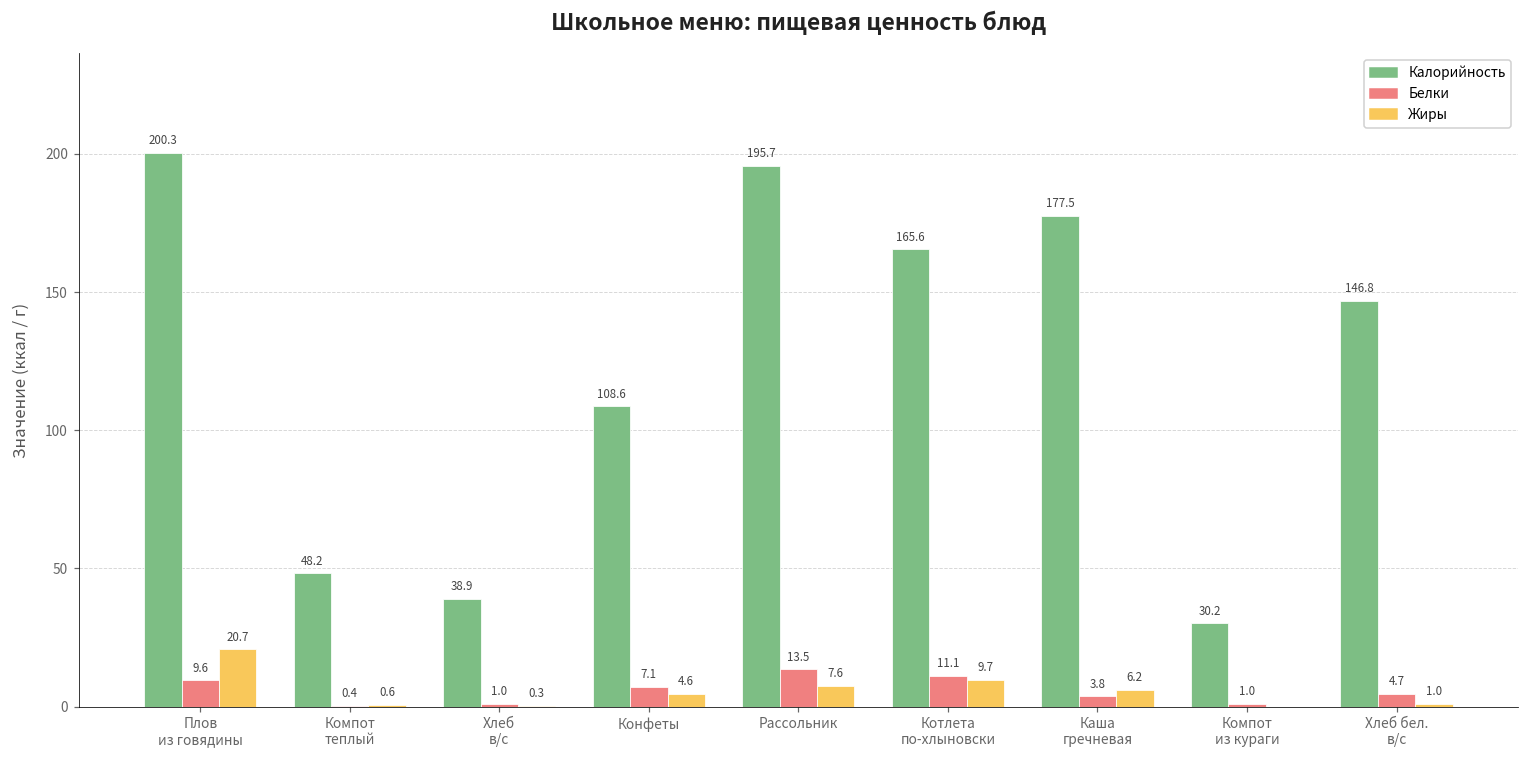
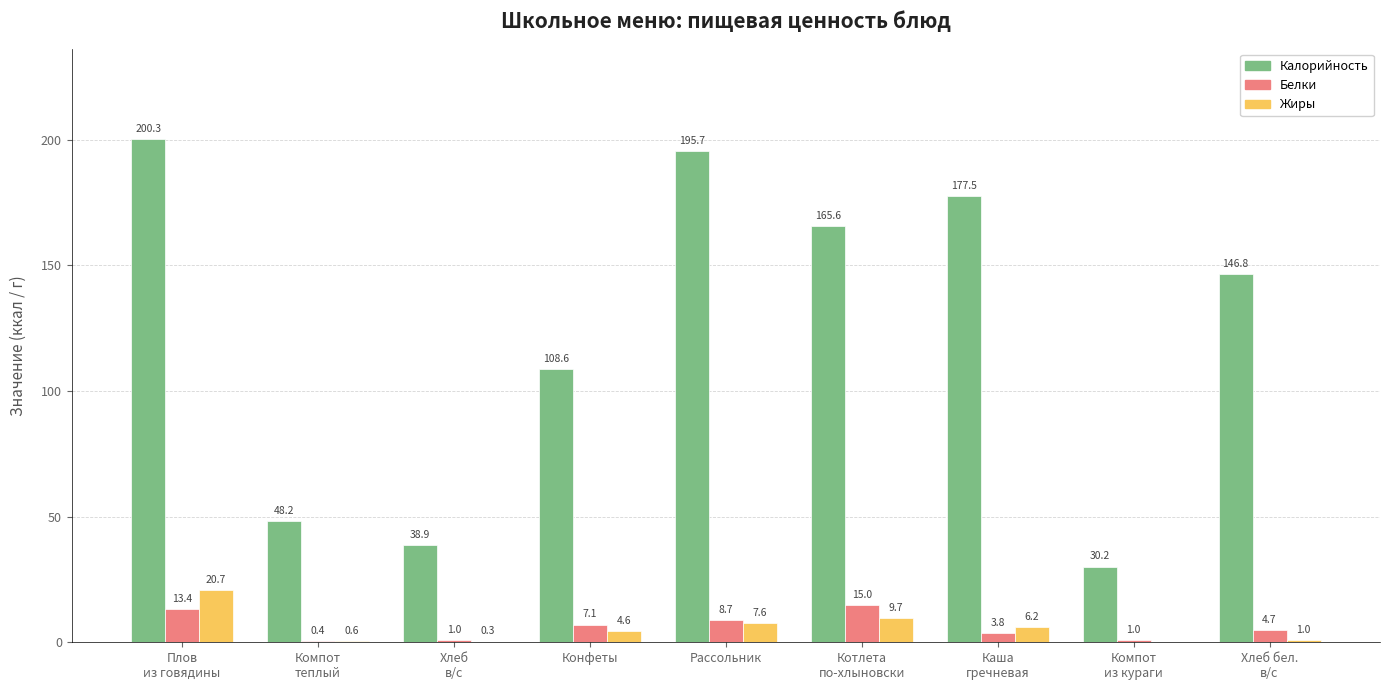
  {
    "Калорийность": {
      "Плов из говядины": 200.3,
      "Компот теплый": 48.2,
      "Хлеб в/с": 38.9,
      "Конфеты": 108.6,
      "Рассольник": 195.7,
      "Котлета по-хлыновски": 165.6,
      "Каша гречневая": 177.5,
      "Компот из кураги": 30.2,
      "Хлеб бел. в/с": 146.8
    },
    "Белки": {
-     "Плов из говядины": 9.6,
+     "Плов из говядины": 13.4,
      "Компот теплый": 0.4,
      "Хлеб в/с": 1.0,
      "Конфеты": 7.1,
-     "Рассольник": 13.5,
-     "Котлета по-хлыновски": 11.1,
+     "Рассольник": 8.7,
+     "Котлета по-хлыновски": 15.0,
      "Каша гречневая": 3.8,
      "Компот из кураги": 1.0,
      "Хлеб бел. в/с": 4.7
    },
    "Жиры": {
      "Плов из говядины": 20.7,
      "Компот теплый": 0.6,
      "Хлеб в/с": 0.3,
      "Конфеты": 4.6,
      "Рассольник": 7.6,
      "Котлета по-хлыновски": 9.7,
      "Каша гречневая": 6.2,
      "Хлеб бел. в/с": 1.0
    }
  }
